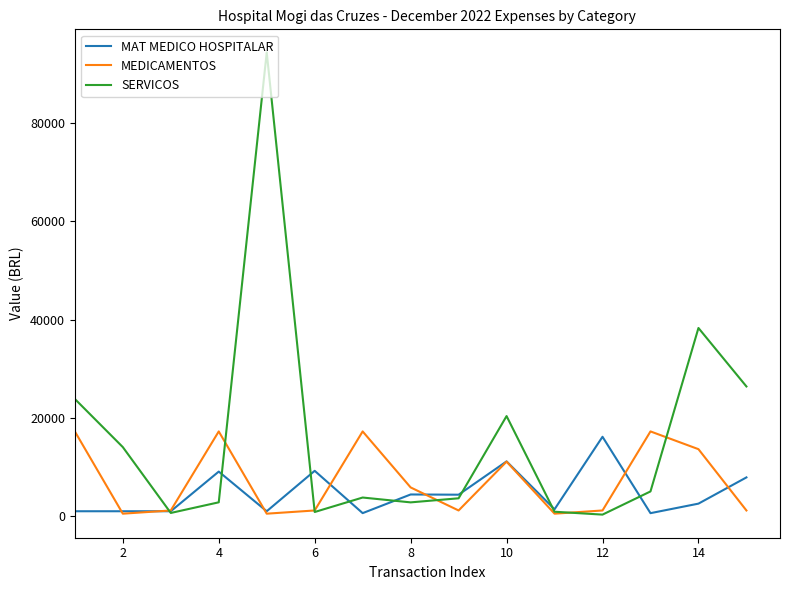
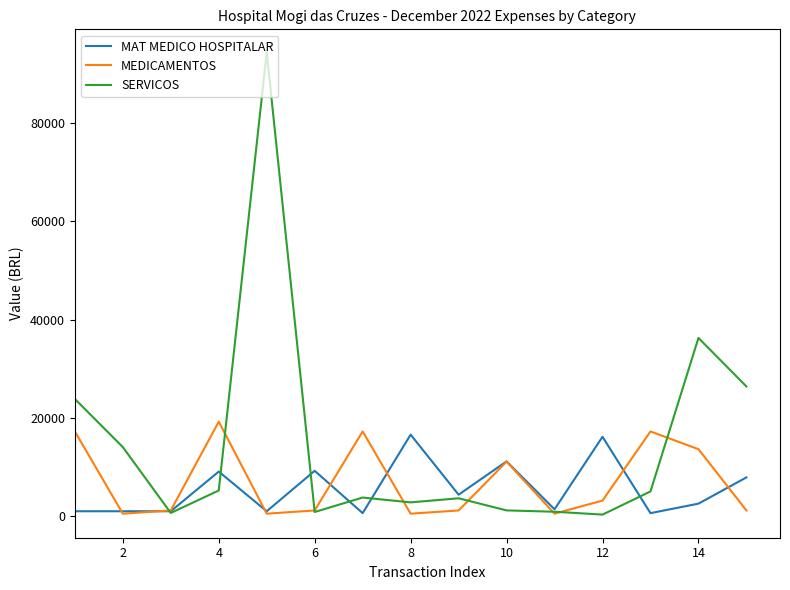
  {
    "MAT MEDICO HOSPITALAR": {
      "2": 1000,
      "4": 9000,
      "6": 9000,
-     "8": 4000,
+     "8": 17000,
      "12": 16000,
      "14": 2000
    },
    "MEDICAMENTOS": {
      "2": 0,
-     "4": 17000,
-     "8": 6000,
-     "12": 1000,
+     "4": 19000,
+     "8": 0,
+     "12": 3000,
      "14": 14000
    },
    "SERVICOS": {
      "2": 14000,
-     "4": 3000,
+     "4": 5000,
      "8": 3000,
-     "10": 20000,
+     "10": 1000,
      "12": 0,
-     "14": 38000
+     "14": 36000
    }
  }
